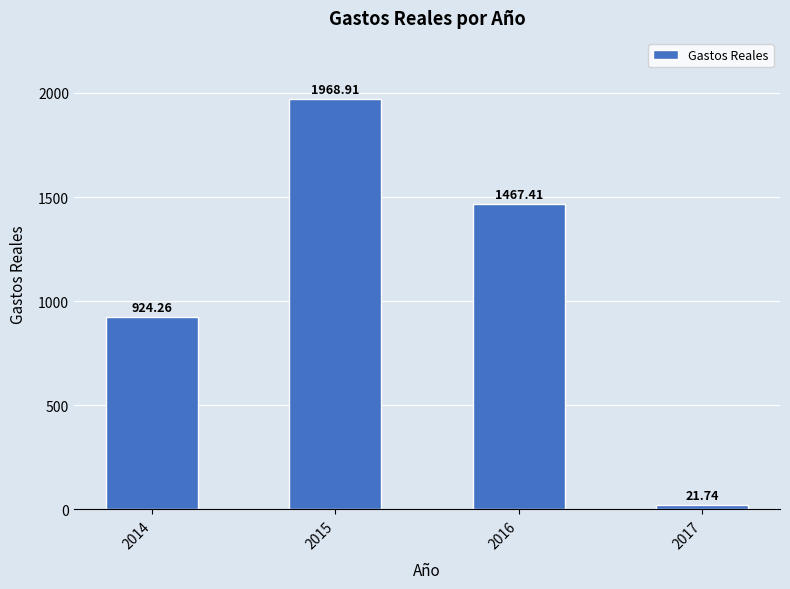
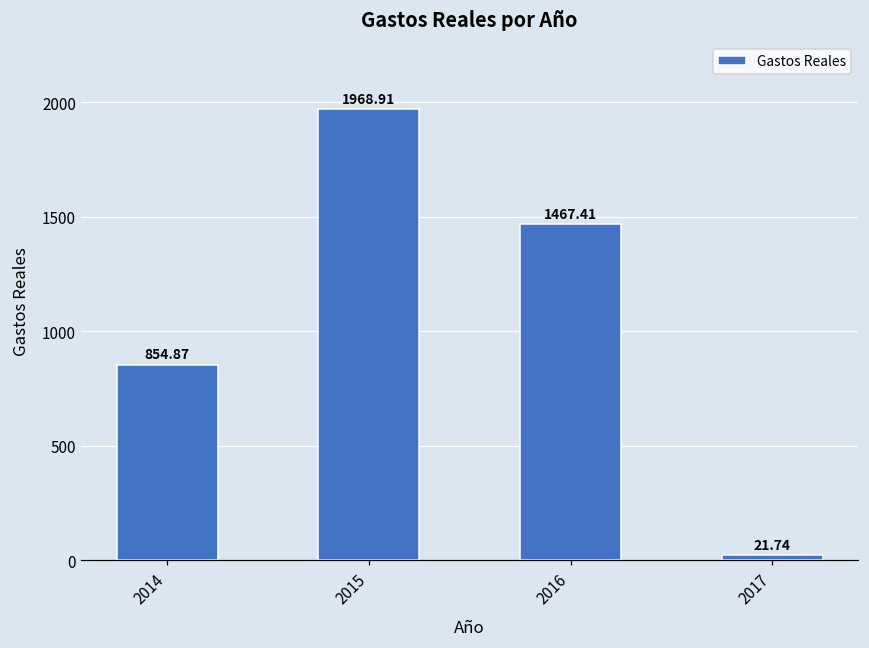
  {
-   "2014": 924.26,
+   "2014": 854.87,
    "2015": 1968.91,
    "2016": 1467.41,
    "2017": 21.74
  }
